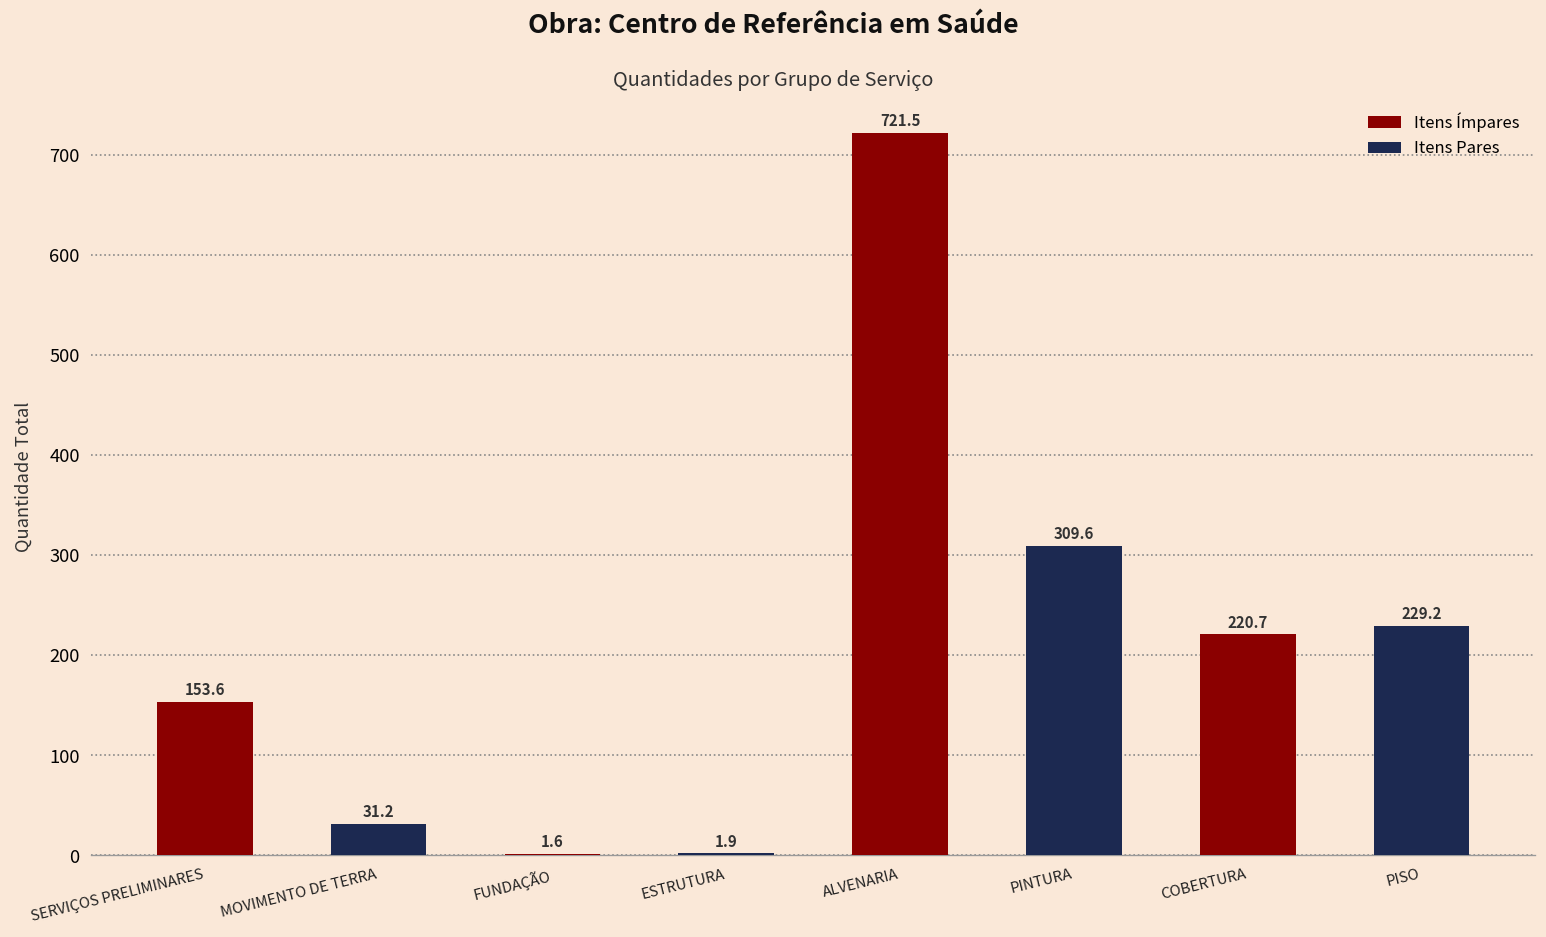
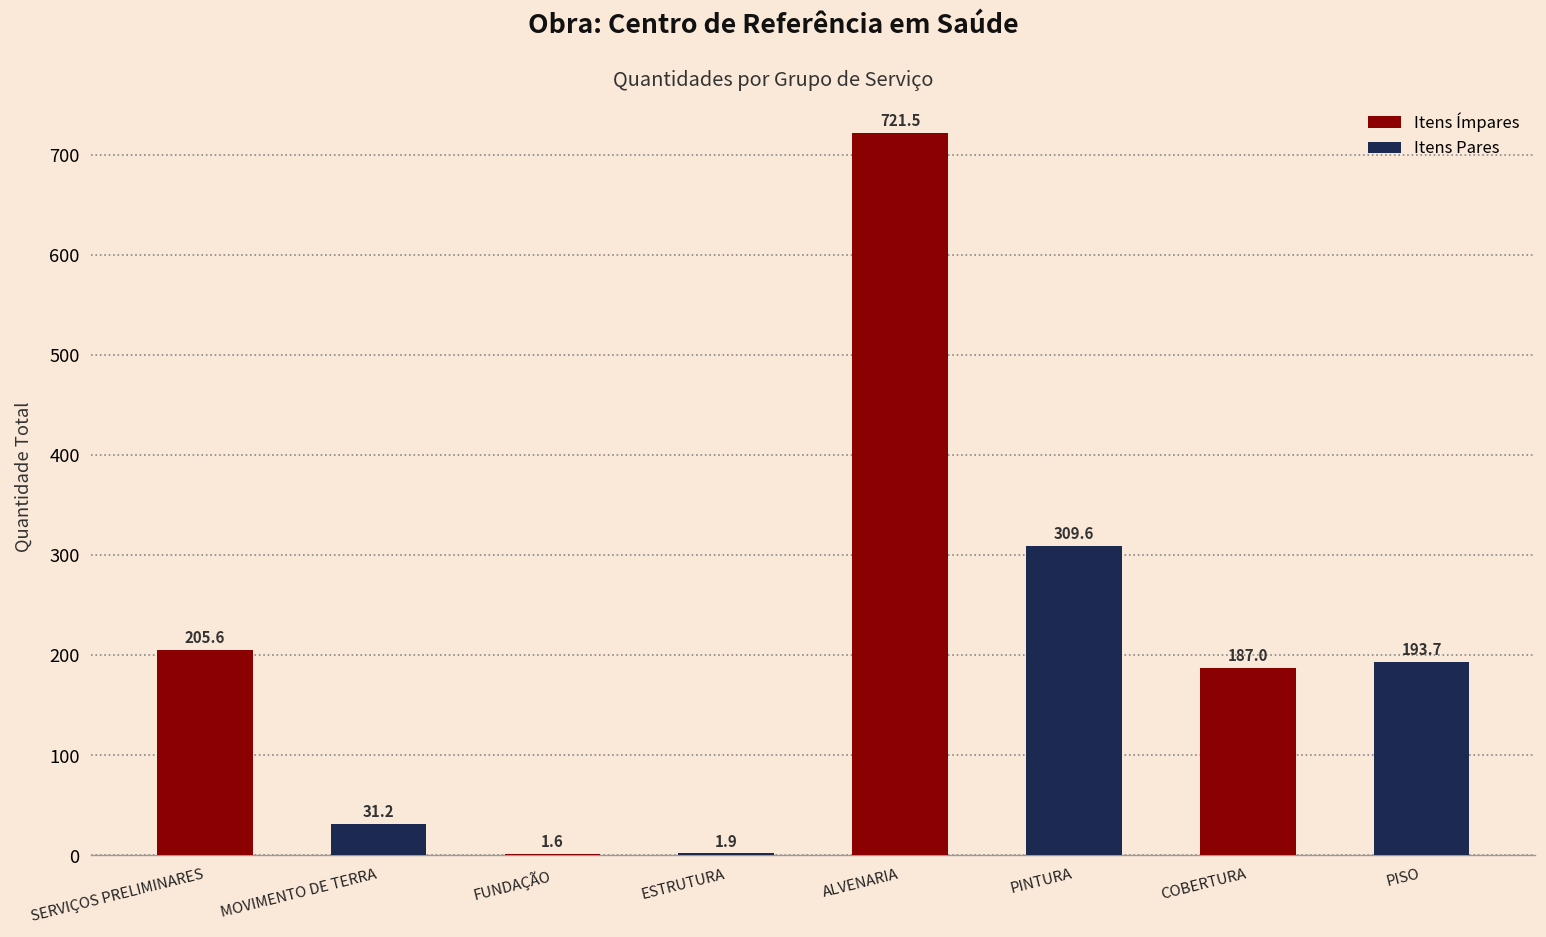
  {
-   "SERVIÇOS PRELIMINARES": 153.6,
+   "SERVIÇOS PRELIMINARES": 205.6,
    "MOVIMENTO DE TERRA": 31.2,
    "FUNDAÇÃO": 1.6,
    "ESTRUTURA": 1.9,
    "ALVENARIA": 721.5,
    "PINTURA": 309.6,
-   "COBERTURA": 220.7,
-   "PISO": 229.2
+   "COBERTURA": 187.0,
+   "PISO": 193.7
  }
